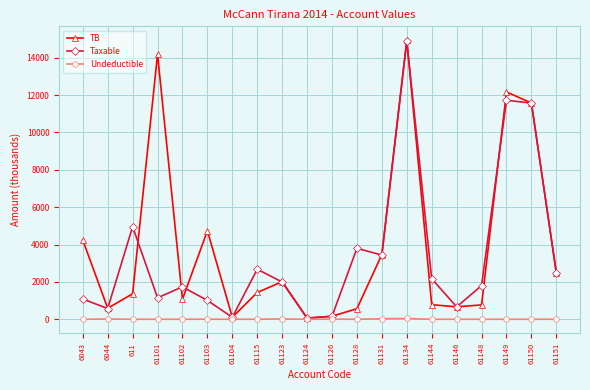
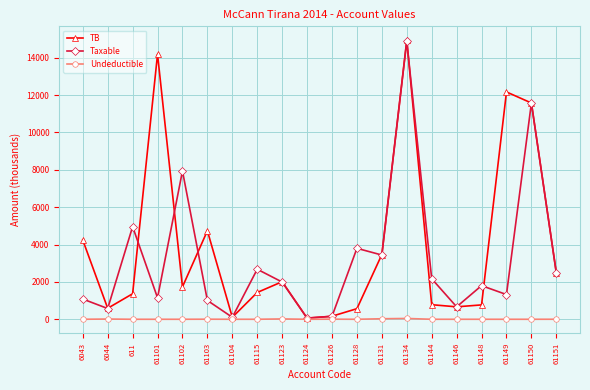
  {
    "TB": {
      "6043": 4200,
      "611": 1400,
      "61101": 14200,
-     "61102": 1100,
+     "61102": 1700,
      "61103": 4700,
      "61115": 1400,
      "61128": 600,
      "61144": 800,
      "61148": 800,
      "61149": 12200
    },
    "Taxable": {
      "6043": 1100,
      "611": 5000,
      "61101": 1100,
-     "61102": 1700,
+     "61102": 7900,
      "61103": 1000,
      "61115": 2700,
      "61128": 3800,
      "61144": 2200,
      "61148": 1800,
-     "61149": 11700
+     "61149": 1300
    },
    "Undeductible": {
      "6043": 0,
      "6044": 0,
      "611": 0,
      "61101": 0,
      "61102": 0,
      "61103": 0,
      "61115": 0,
      "61123": 0,
      "61126": 0,
      "61128": 0,
      "61131": 0,
      "61134": 0,
      "61144": 0,
      "61146": 0,
      "61148": 0,
      "61149": 0,
      "61150": 0,
      "61151": 0
    }
  }
